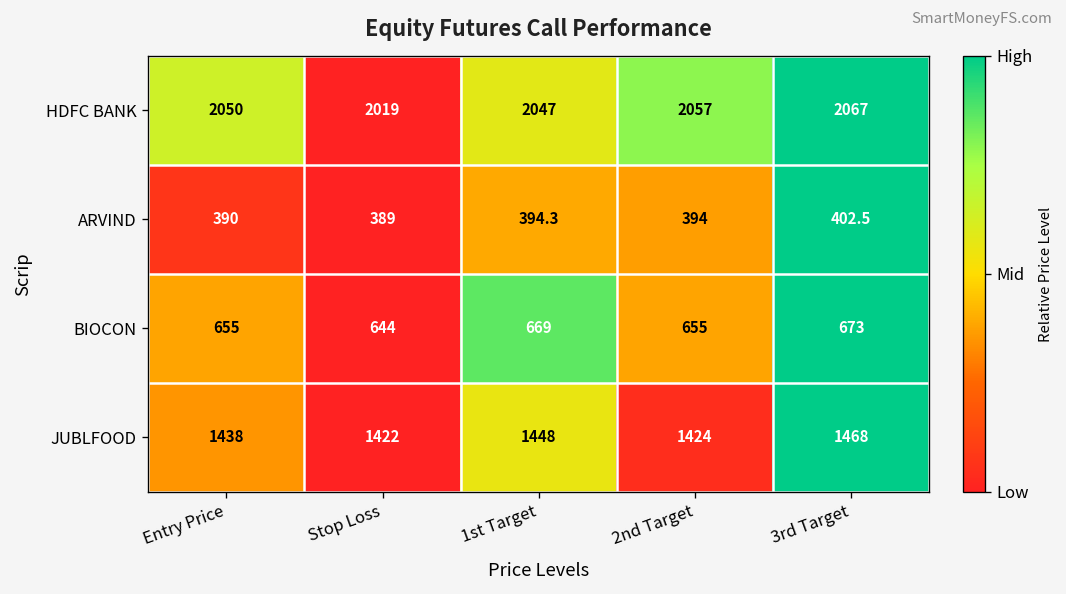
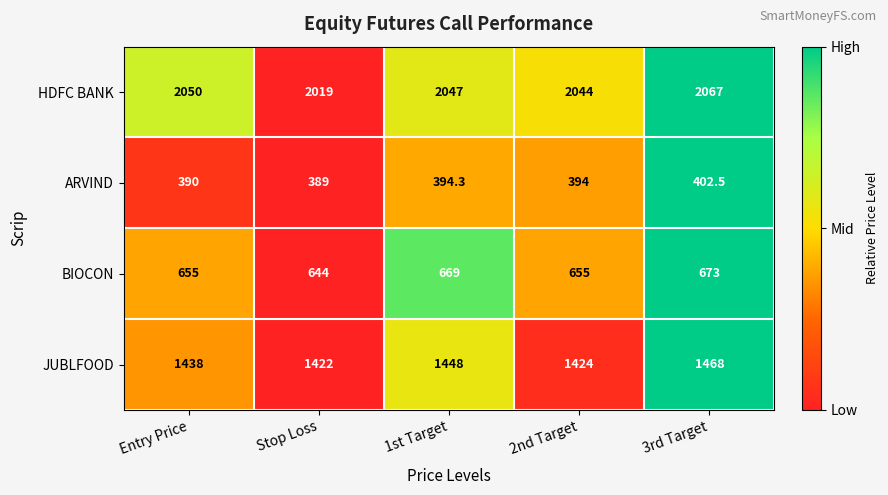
  {
    "HDFC BANK": {
      "Entry Price": 2050,
      "Stop Loss": 2019,
      "1st Target": 2047,
-     "2nd Target": 2057,
+     "2nd Target": 2044,
      "3rd Target": 2067
    },
    "ARVIND": {
      "Entry Price": 390,
      "Stop Loss": 389,
      "1st Target": 394.3,
      "2nd Target": 394,
      "3rd Target": 402.5
    },
    "BIOCON": {
      "Entry Price": 655,
      "Stop Loss": 644,
      "1st Target": 669,
      "2nd Target": 655,
      "3rd Target": 673
    },
    "JUBLFOOD": {
      "Entry Price": 1438,
      "Stop Loss": 1422,
      "1st Target": 1448,
      "2nd Target": 1424,
      "3rd Target": 1468
    }
  }
